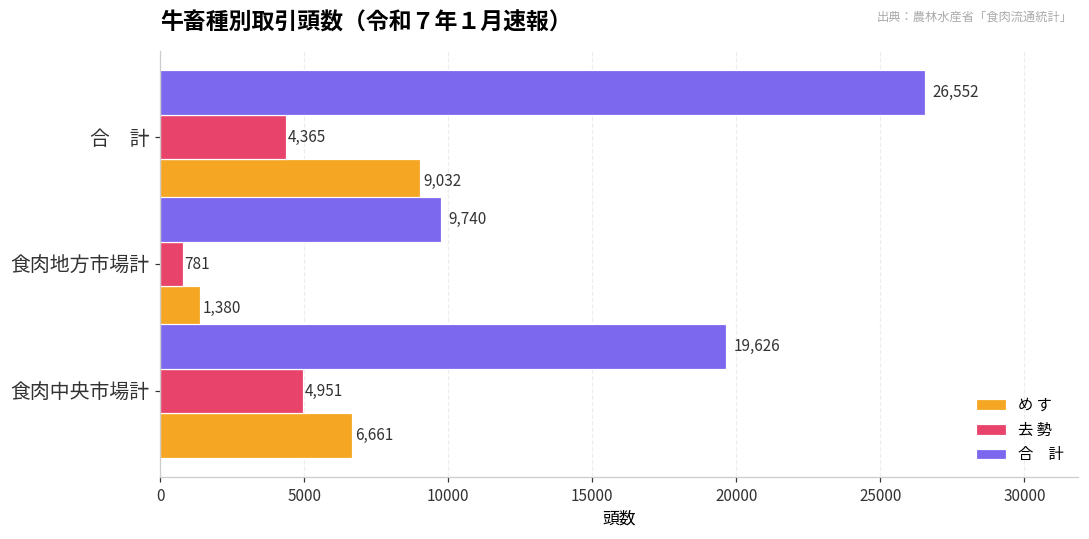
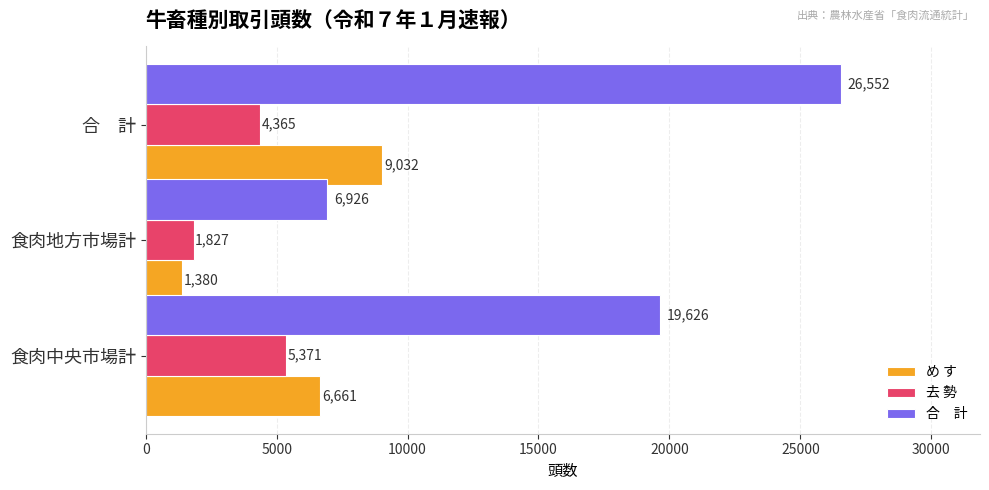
  {
    "め す": {
      "合 計": "9,032",
      "食肉地方市場計": "1,380",
      "食肉中央市場計": "6,661"
    },
    "去 勢": {
      "合 計": "4,365",
-     "食肉地方市場計": "781",
-     "食肉中央市場計": "4,951"
+     "食肉地方市場計": "1,827",
+     "食肉中央市場計": "5,371"
    },
    "合 計": {
      "合 計": "26,552",
-     "食肉地方市場計": "9,740",
+     "食肉地方市場計": "6,926",
      "食肉中央市場計": "19,626"
    }
  }
